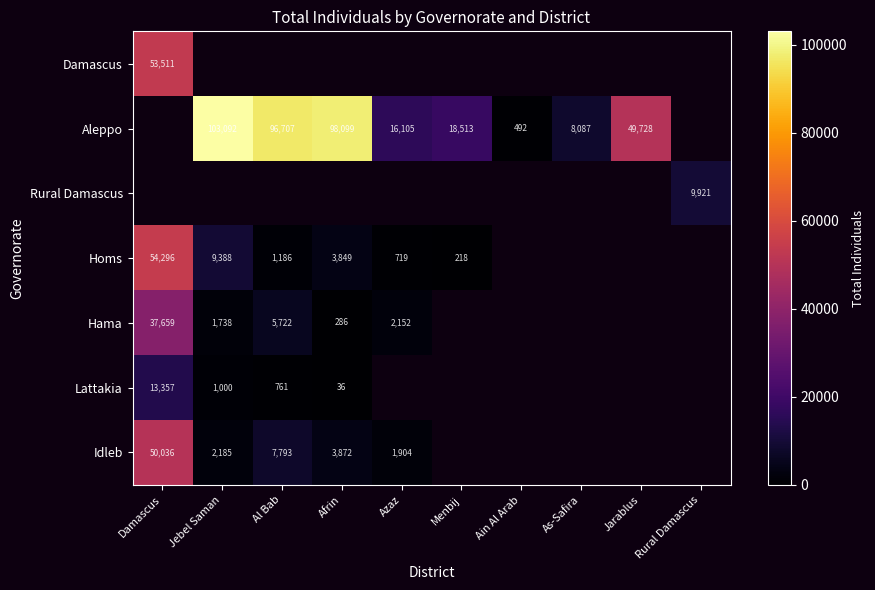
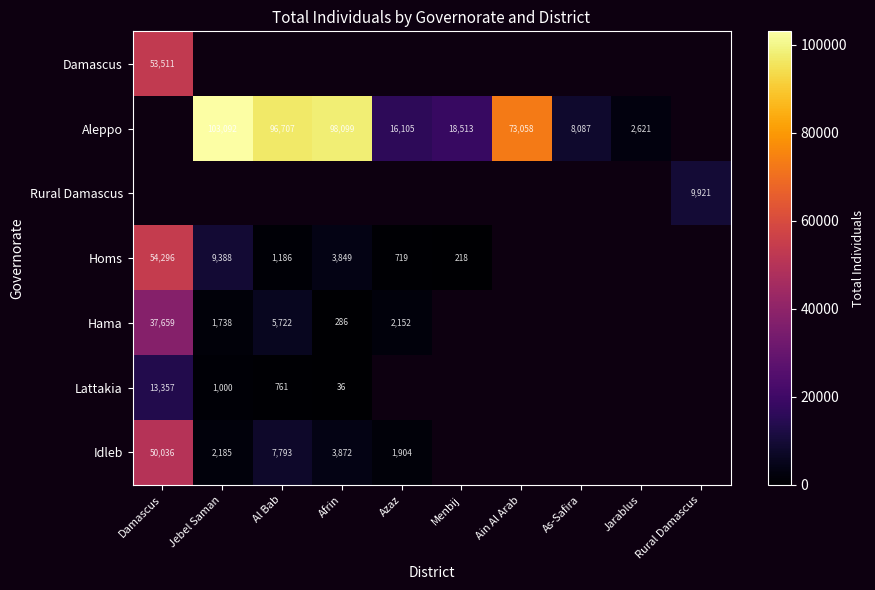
  {
    "Damascus": {
      "Damascus": "53,511"
    },
    "Aleppo": {
      "Jebel Saman": "103,092",
      "Al Bab": "96,707",
      "Afrin": "98,099",
      "Azaz": "16,105",
      "Menbij": "18,513",
-     "Ain Al Arab": "492",
+     "Ain Al Arab": "73,058",
      "As-Safira": "8,087",
-     "Jarablus": "49,728"
+     "Jarablus": "2,621"
    },
    "Rural Damascus": {
      "Rural Damascus": "9,921"
    },
    "Homs": {
      "Damascus": "54,296",
      "Jebel Saman": "9,388",
      "Al Bab": "1,186",
      "Afrin": "3,849",
      "Azaz": "719",
      "Menbij": "218"
    },
    "Hama": {
      "Damascus": "37,659",
      "Jebel Saman": "1,738",
      "Al Bab": "5,722",
      "Afrin": "286",
      "Azaz": "2,152"
    },
    "Lattakia": {
      "Damascus": "13,357",
      "Jebel Saman": "1,000",
      "Al Bab": "761",
      "Afrin": "36"
    },
    "Idleb": {
      "Damascus": "50,036",
      "Jebel Saman": "2,185",
      "Al Bab": "7,793",
      "Afrin": "3,872",
      "Azaz": "1,904"
    }
  }
